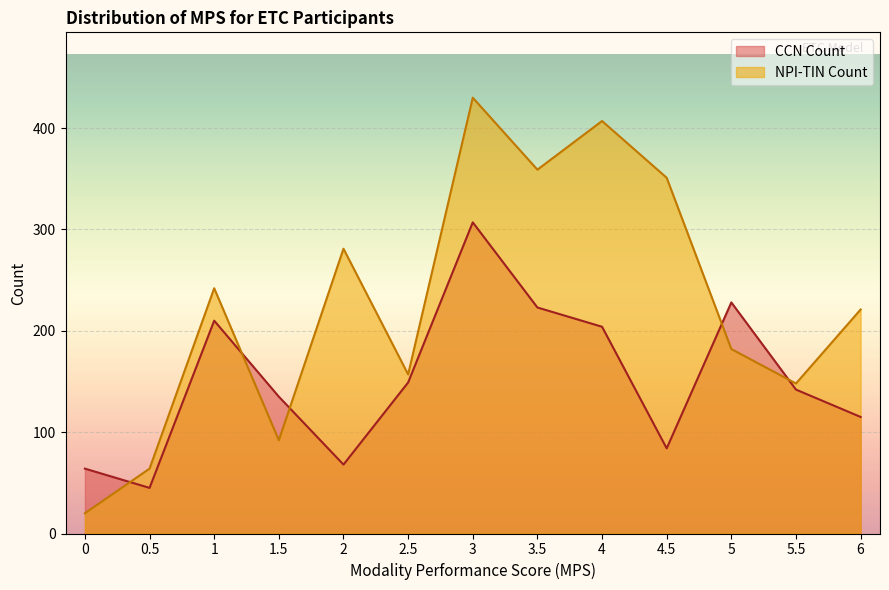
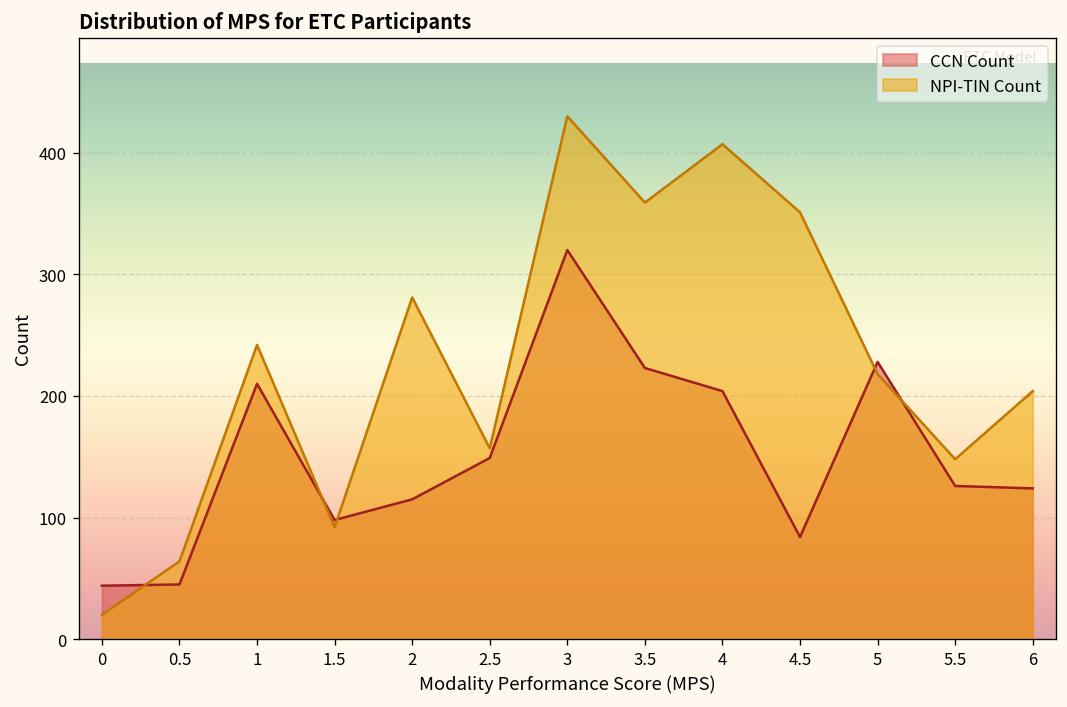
  {
    "CCN Count": {
-     "0": 64,
+     "0": 44,
      "0.5": 45,
      "1": 210,
-     "1.5": 135,
-     "2": 68,
+     "1.5": 98,
+     "2": 115,
      "2.5": 149,
-     "3": 307,
+     "3": 320,
      "3.5": 223,
      "4": 204,
      "4.5": 84,
      "5": 228,
-     "5.5": 142,
-     "6": 115
+     "5.5": 126,
+     "6": 124
    },
    "NPI-TIN Count": {
      "0": 20,
      "0.5": 64,
      "1": 242,
      "1.5": 92,
      "2": 281,
      "2.5": 157,
      "3": 430,
      "3.5": 359,
      "4": 407,
      "4.5": 351,
-     "5": 182,
+     "5": 218,
      "5.5": 148,
-     "6": 221
+     "6": 204
    }
  }
